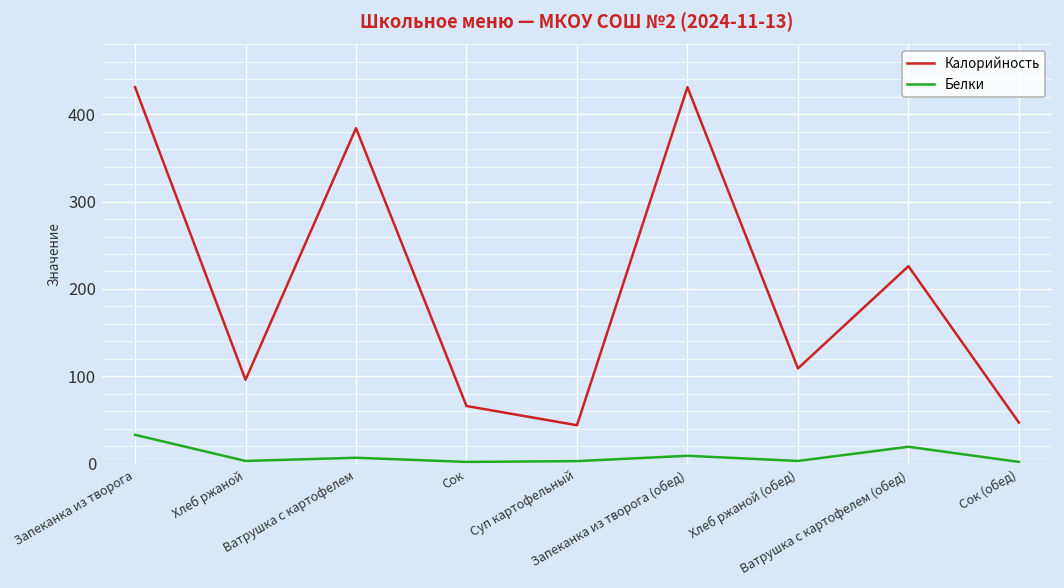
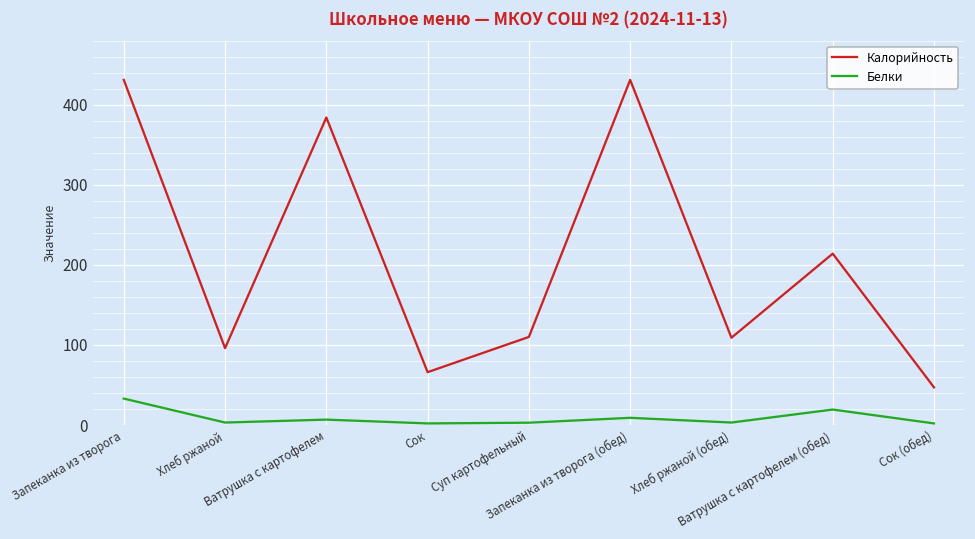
  {
    "Калорийность": {
      "Запеканка из творога": 430,
      "Хлеб ржаной": 100,
      "Ватрушка с картофелем": 380,
      "Сок": 70,
-     "Суп картофельный": 40,
+     "Суп картофельный": 110,
      "Запеканка из творога (обед)": 430,
      "Хлеб ржаной (обед)": 110,
-     "Ватрушка с картофелем (обед)": 230,
+     "Ватрушка с картофелем (обед)": 210,
      "Сок (обед)": 50
    },
    "Белки": {
      "Запеканка из творога": 30,
      "Хлеб ржаной": 0,
      "Ватрушка с картофелем": 10,
      "Сок": 0,
      "Суп картофельный": 0,
      "Запеканка из творога (обед)": 10,
      "Хлеб ржаной (обед)": 0,
      "Ватрушка с картофелем (обед)": 20,
      "Сок (обед)": 0
    }
  }
